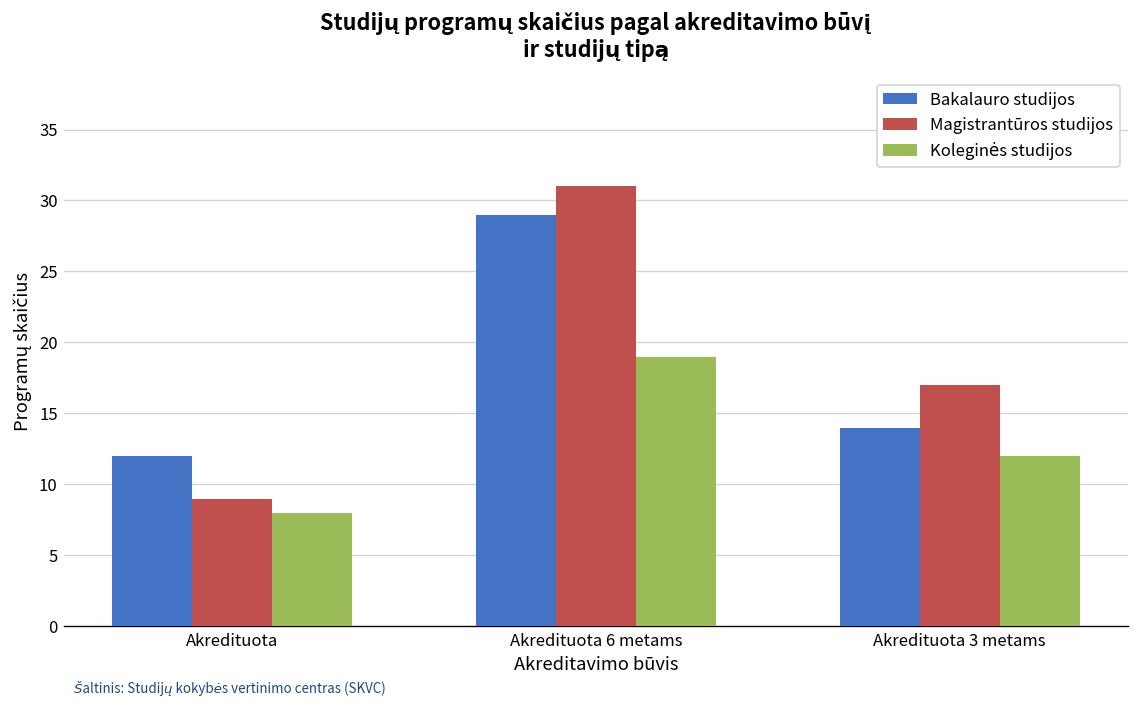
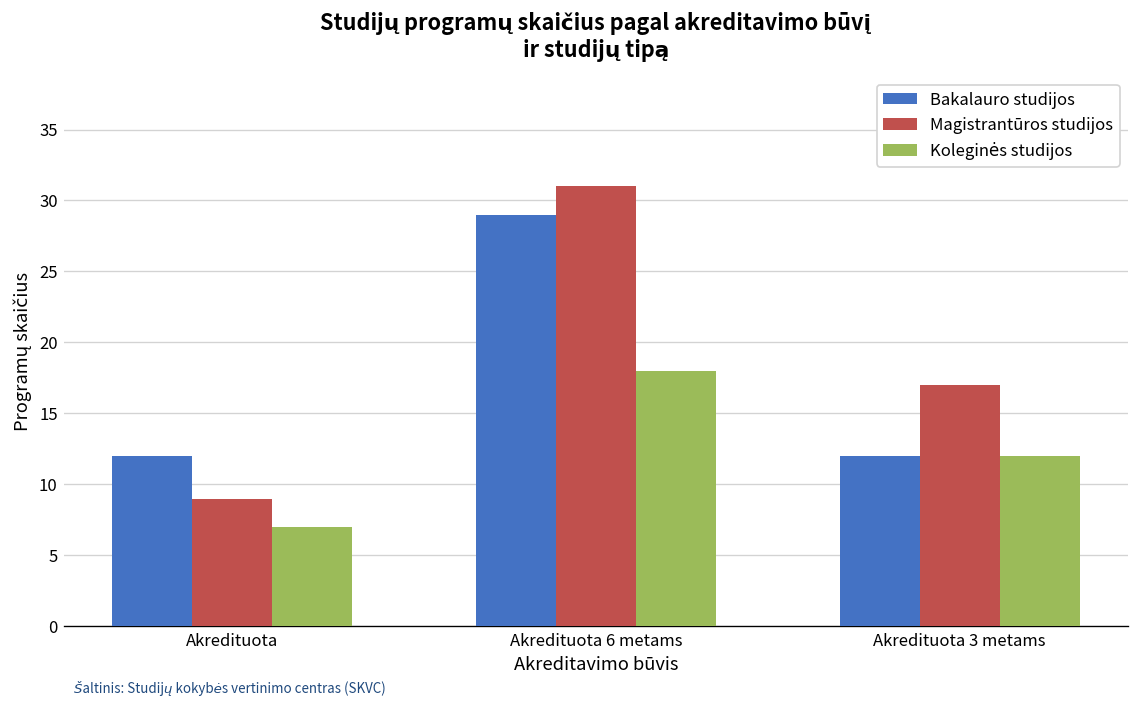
  {
    "Bakalauro studijos": {
      "Akredituota": 12,
      "Akredituota 6 metams": 29,
-     "Akredituota 3 metams": 14
+     "Akredituota 3 metams": 12
    },
    "Magistrantūros studijos": {
      "Akredituota": 9,
      "Akredituota 6 metams": 31,
      "Akredituota 3 metams": 17
    },
    "Koleginės studijos": {
-     "Akredituota": 8,
-     "Akredituota 6 metams": 19,
+     "Akredituota": 7,
+     "Akredituota 6 metams": 18,
      "Akredituota 3 metams": 12
    }
  }
